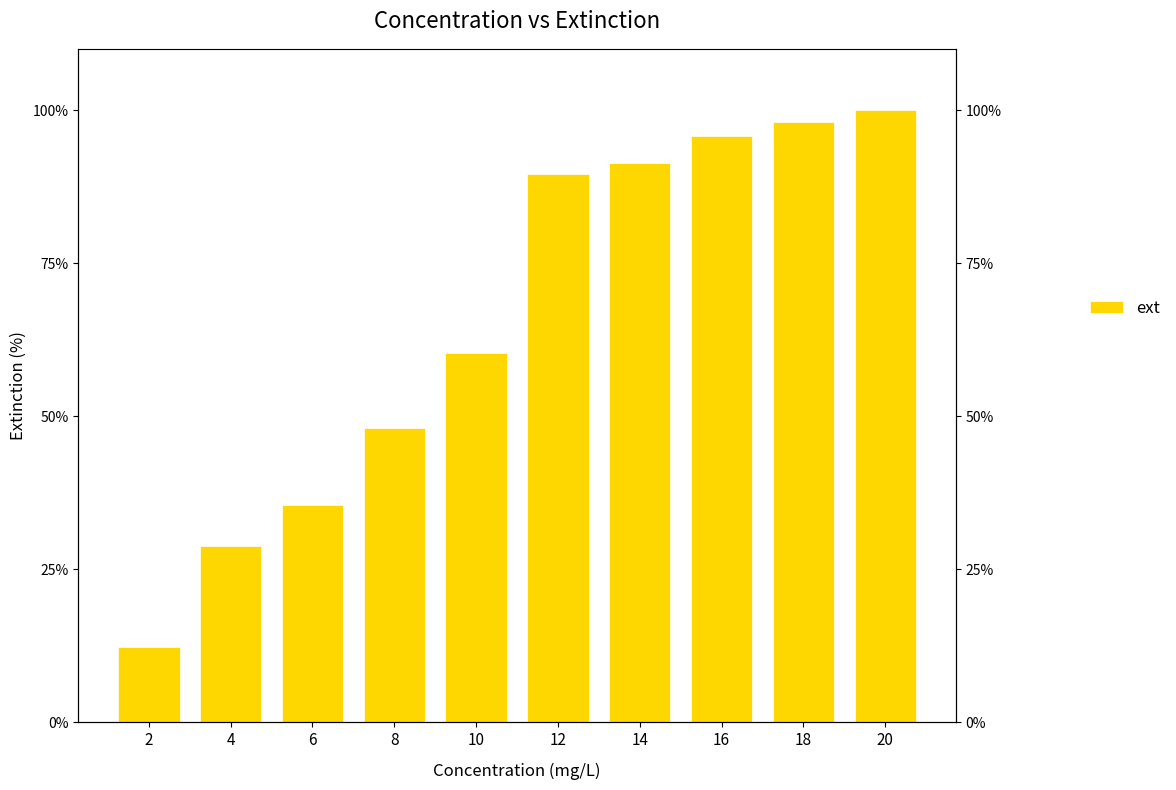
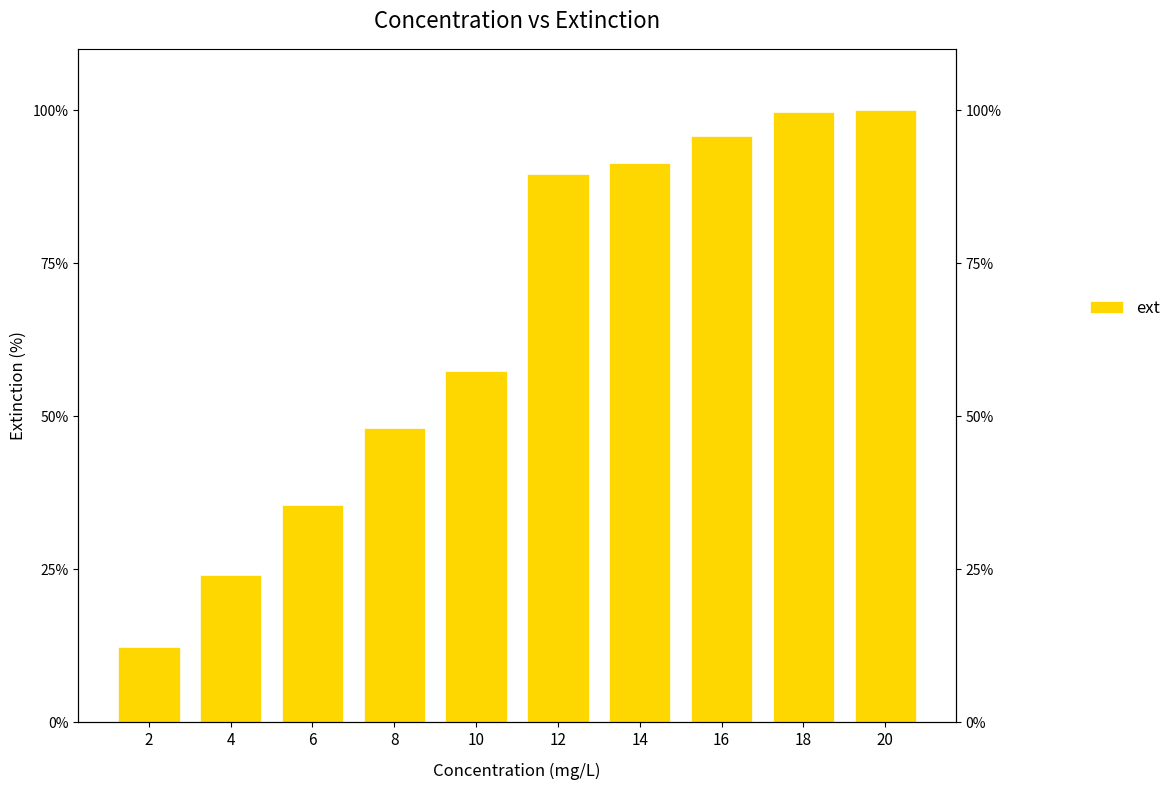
  {
    "2": "12%",
-   "4": "29%",
+   "4": "24%",
    "6": "36%",
    "8": "48%",
-   "10": "60%",
+   "10": "57%",
    "12": "90%",
    "14": "91%",
    "16": "96%",
-   "18": "98%",
+   "18": "100%",
    "20": "100%"
  }
